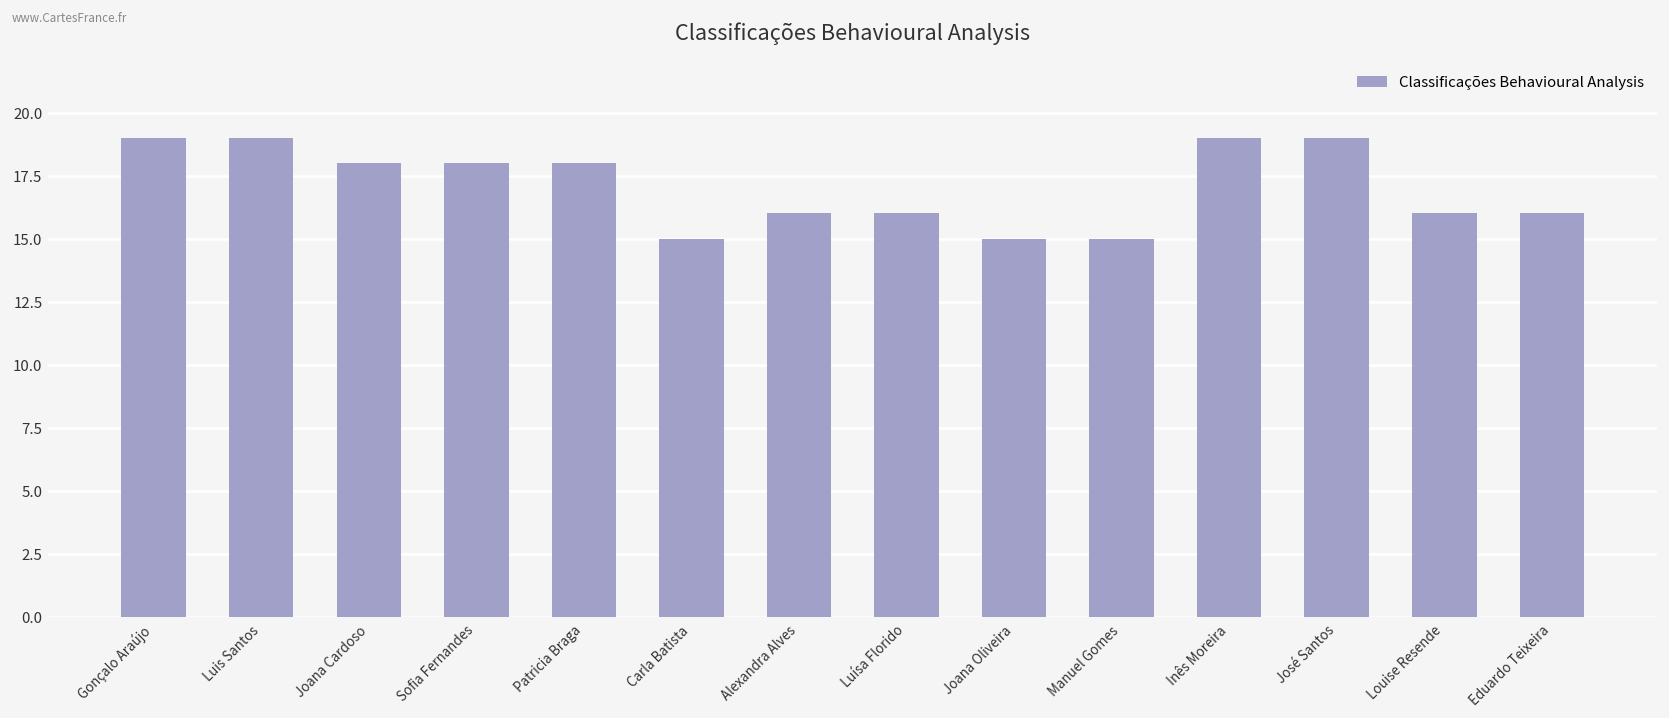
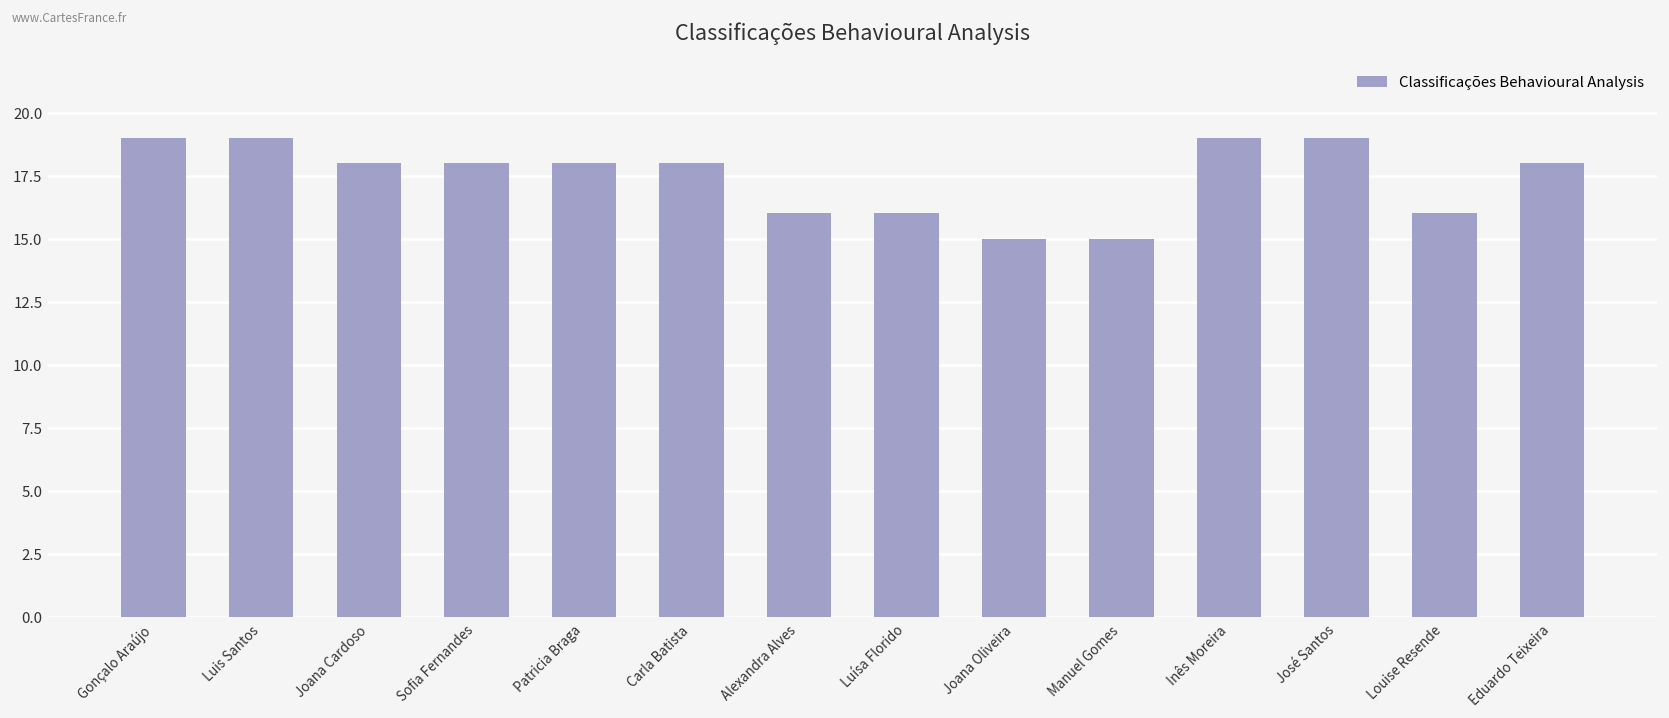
  {
    "Gonçalo Araújo": 19,
    "Luis Santos": 19,
    "Joana Cardoso": 18,
    "Sofia Fernandes": 18,
    "Patricia Braga": 18,
-   "Carla Batista": 15,
+   "Carla Batista": 18,
    "Alexandra Alves": 16,
    "Luísa Florido": 16,
    "Joana Oliveira": 15,
    "Manuel Gomes": 15,
    "Inês Moreira": 19,
    "José Santos": 19,
    "Louise Resende": 16,
-   "Eduardo Teixeira": 16
+   "Eduardo Teixeira": 18
  }
